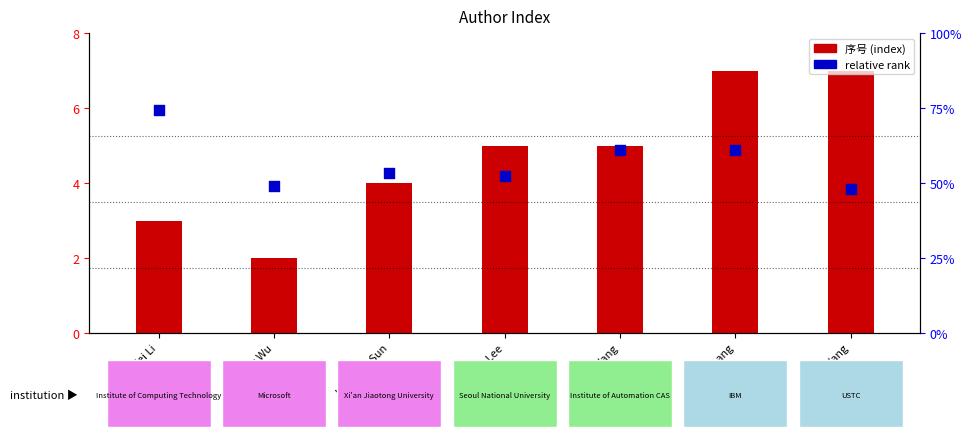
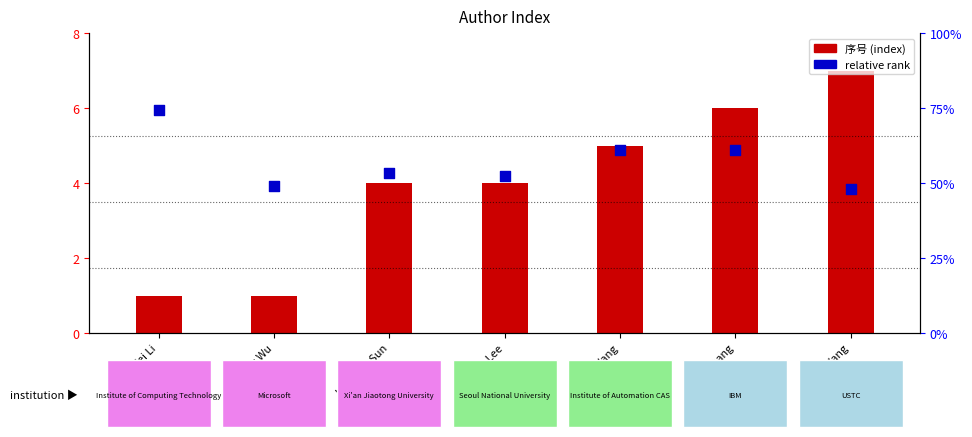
  {
    "序号 (index)": {
-     "Wei Li": 3,
-     "Ming Wu": 2,
+     "Wei Li": 1,
+     "Ming Wu": 1,
      "Hongbin Sun": 4,
-     "Sukhan Lee": 5,
+     "Sukhan Lee": 4,
      "Wei Wang": 5,
-     "Xin Zhang": 7
+     "Xin Zhang": 6
    }
  }
